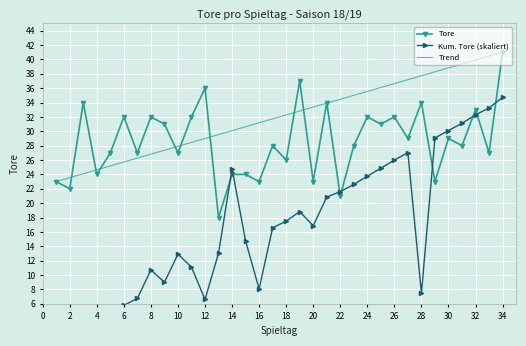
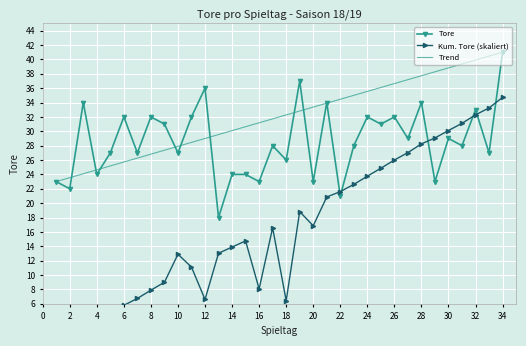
  {
    "Kum. Tore (skaliert)": {
      "6": 6,
-     "8": 11,
+     "8": 8,
      "10": 13,
      "12": 7,
-     "14": 25,
+     "14": 14,
      "16": 8,
-     "18": 18,
+     "18": 6,
      "20": 17,
      "22": 22,
      "24": 24,
      "26": 26,
-     "28": 7,
+     "28": 28,
      "30": 30,
      "32": 32,
      "34": 35
    }
  }
